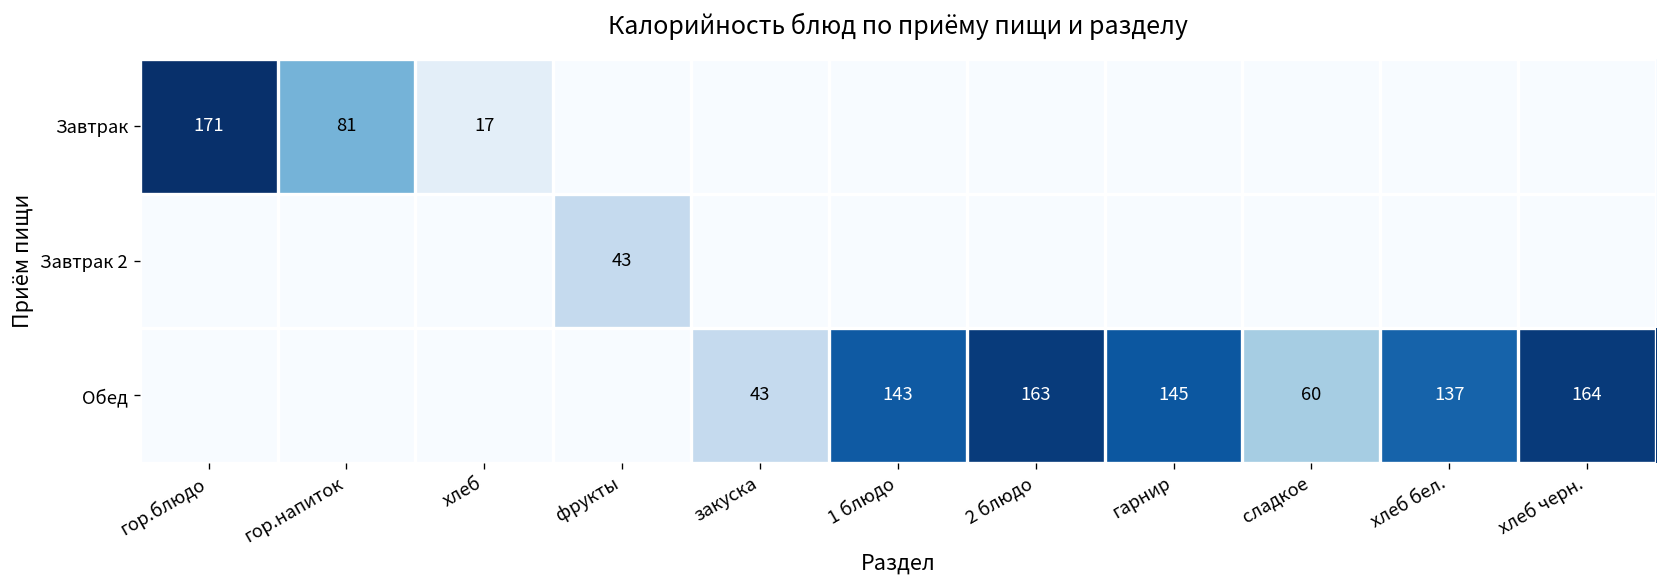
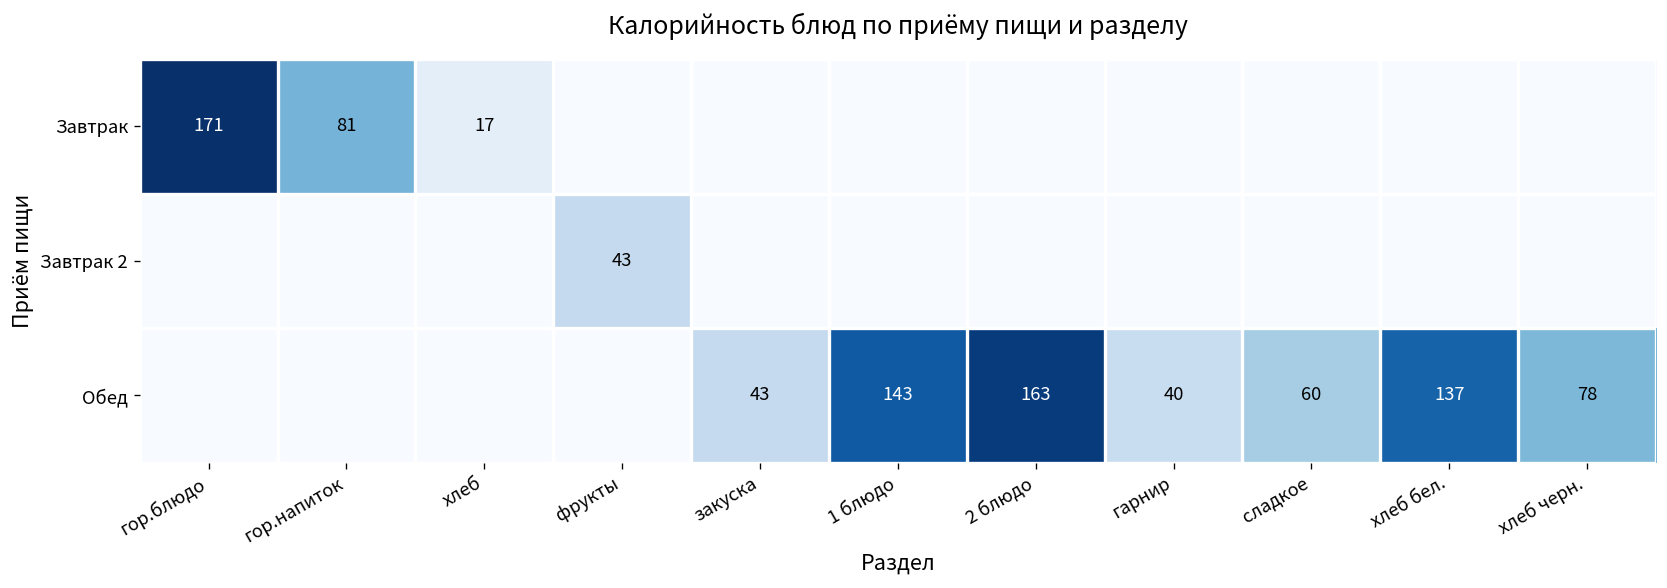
  {
    "Завтрак": {
      "гор.блюдо": 171,
      "гор.напиток": 81,
      "хлеб": 17
    },
    "Завтрак 2": {
      "фрукты": 43
    },
    "Обед": {
      "закуска": 43,
      "1 блюдо": 143,
      "2 блюдо": 163,
-     "гарнир": 145,
+     "гарнир": 40,
      "сладкое": 60,
      "хлеб бел.": 137,
-     "хлеб черн.": 164
+     "хлеб черн.": 78
    }
  }
